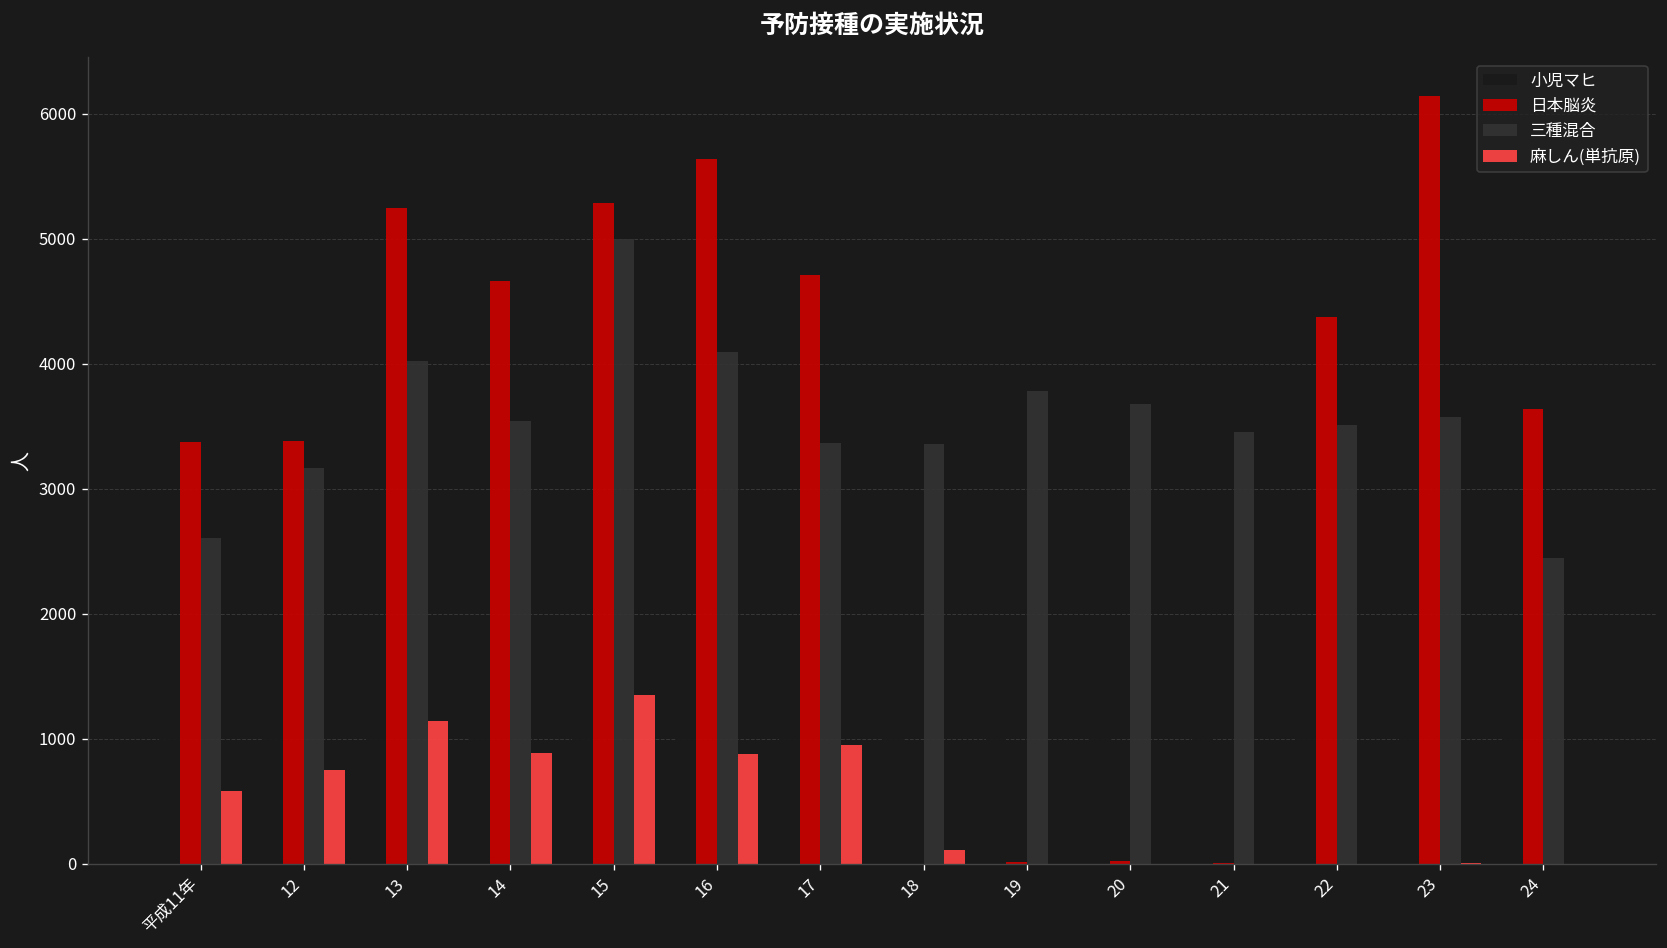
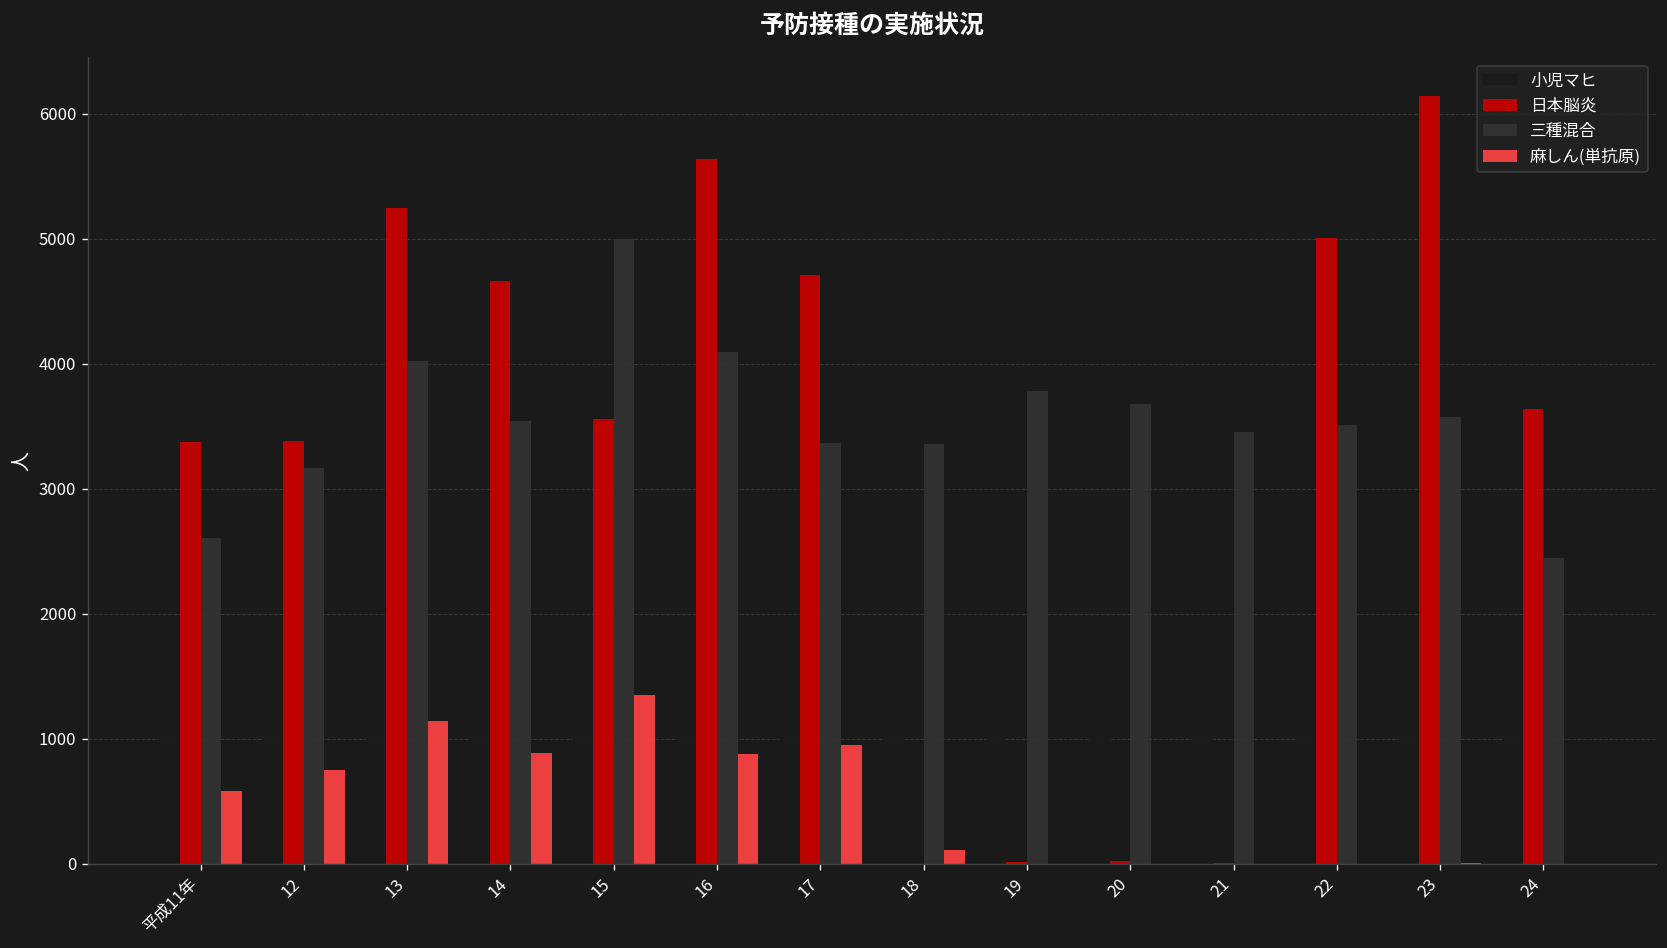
  {
    "日本脳炎": {
      "平成11年": 3370,
      "12": 3380,
      "13": 5250,
      "14": 4670,
-     "15": 5290,
+     "15": 3560,
      "16": 5640,
      "17": 4710,
      "18": 0,
-     "22": 4380,
+     "22": 5000,
      "23": 6140,
      "24": 3640
    },
    "麻しん(単抗原)": {
      "平成11年": 590,
      "12": 750,
      "13": 1140,
      "14": 890,
      "15": 1350,
      "16": 880,
      "17": 950,
      "18": 110,
      "19": 0,
      "20": 0,
      "24": 0
    }
  }
